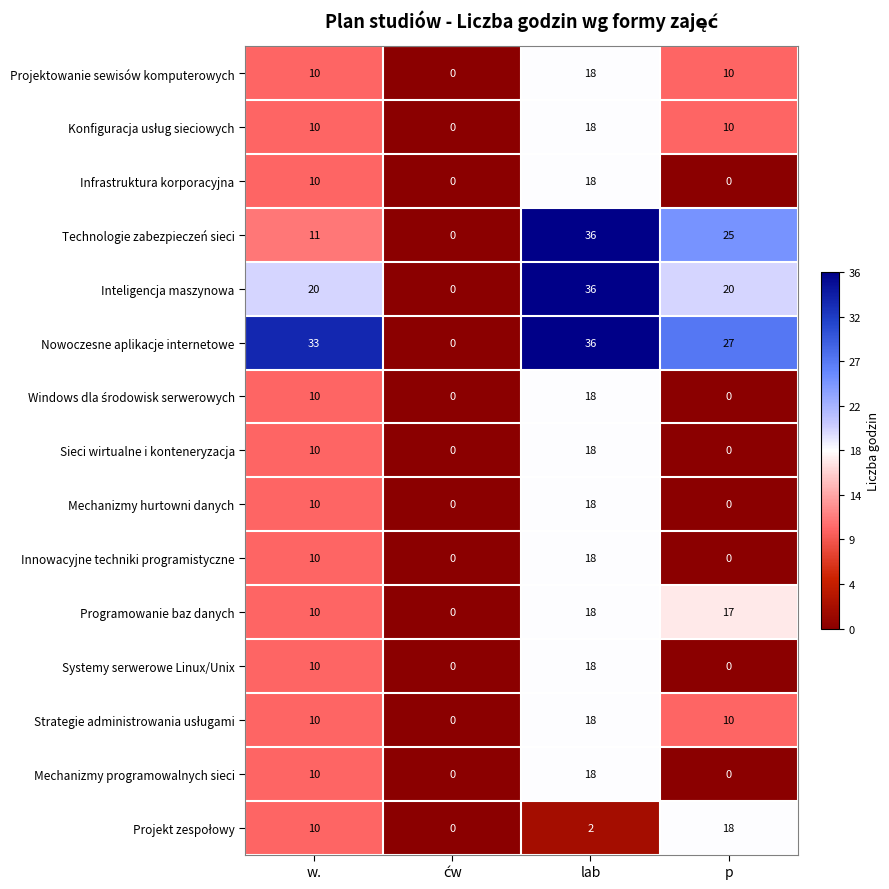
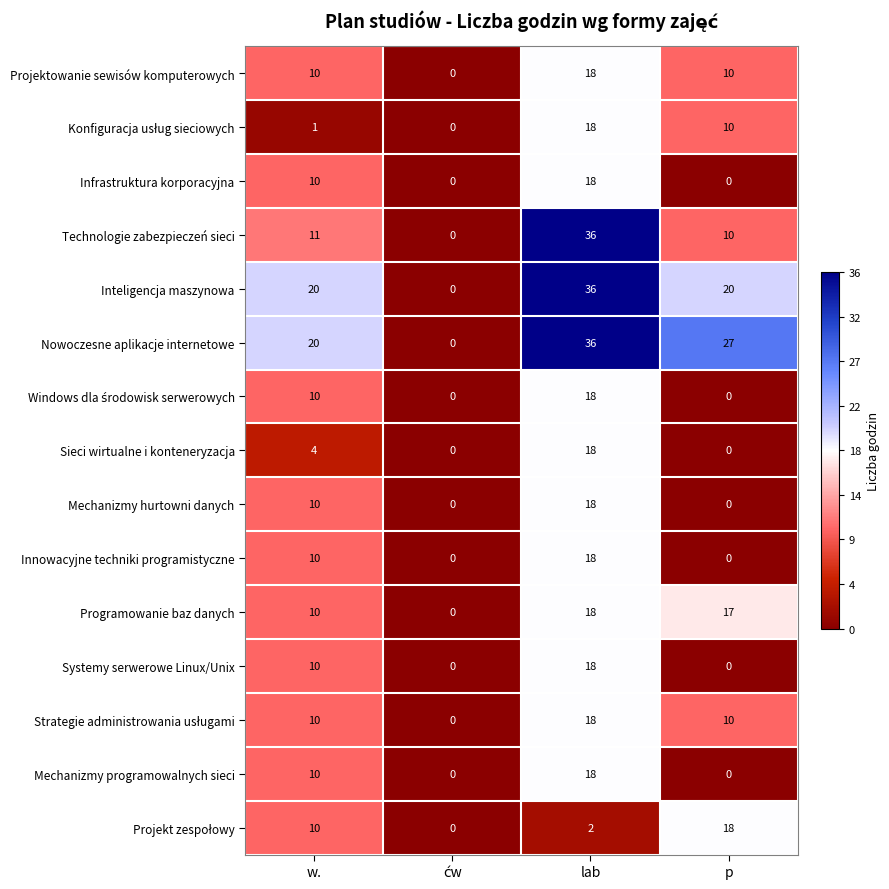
  {
    "Projektowanie sewisów komputerowych": {
      "w.": 10,
      "ćw": 0,
      "lab": 18,
      "p": 10
    },
    "Konfiguracja usług sieciowych": {
-     "w.": 10,
+     "w.": 1,
      "ćw": 0,
      "lab": 18,
      "p": 10
    },
    "Infrastruktura korporacyjna": {
      "w.": 10,
      "ćw": 0,
      "lab": 18,
      "p": 0
    },
    "Technologie zabezpieczeń sieci": {
      "w.": 11,
      "ćw": 0,
      "lab": 36,
-     "p": 25
+     "p": 10
    },
    "Inteligencja maszynowa": {
      "w.": 20,
      "ćw": 0,
      "lab": 36,
      "p": 20
    },
    "Nowoczesne aplikacje internetowe": {
-     "w.": 33,
+     "w.": 20,
      "ćw": 0,
      "lab": 36,
      "p": 27
    },
    "Windows dla środowisk serwerowych": {
      "w.": 10,
      "ćw": 0,
      "lab": 18,
      "p": 0
    },
    "Sieci wirtualne i konteneryzacja": {
-     "w.": 10,
+     "w.": 4,
      "ćw": 0,
      "lab": 18,
      "p": 0
    },
    "Mechanizmy hurtowni danych": {
      "w.": 10,
      "ćw": 0,
      "lab": 18,
      "p": 0
    },
    "Innowacyjne techniki programistyczne": {
      "w.": 10,
      "ćw": 0,
      "lab": 18,
      "p": 0
    },
    "Programowanie baz danych": {
      "w.": 10,
      "ćw": 0,
      "lab": 18,
      "p": 17
    },
    "Systemy serwerowe Linux/Unix": {
      "w.": 10,
      "ćw": 0,
      "lab": 18,
      "p": 0
    },
    "Strategie administrowania usługami": {
      "w.": 10,
      "ćw": 0,
      "lab": 18,
      "p": 10
    },
    "Mechanizmy programowalnych sieci": {
      "w.": 10,
      "ćw": 0,
      "lab": 18,
      "p": 0
    },
    "Projekt zespołowy": {
      "w.": 10,
      "ćw": 0,
      "lab": 2,
      "p": 18
    }
  }
